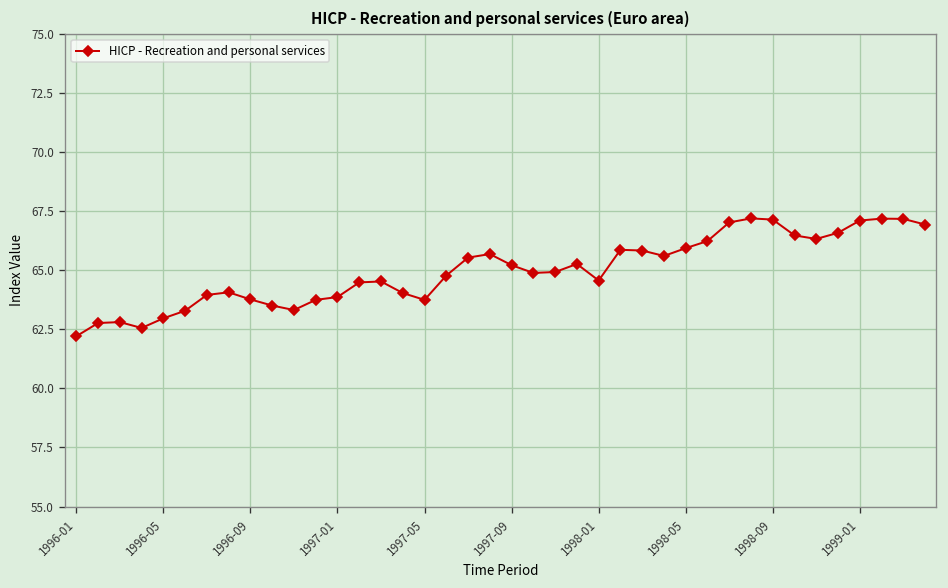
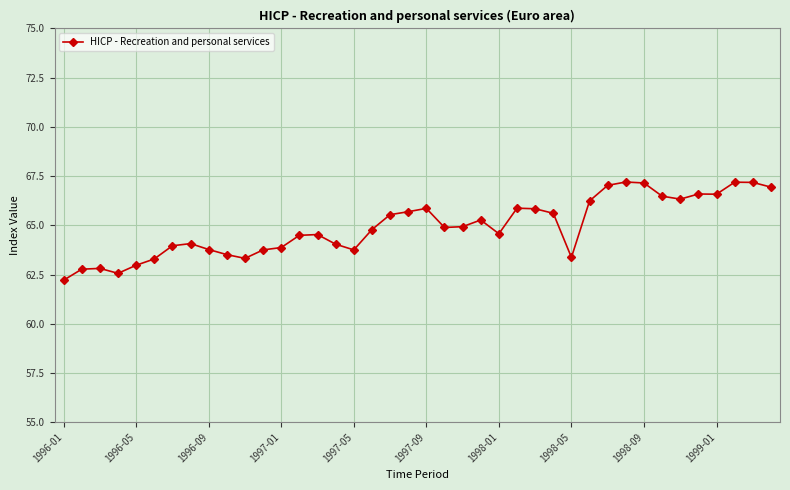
  {
    "1996-01": 62.2,
    "1996-05": 63.0,
    "1996-09": 63.8,
    "1997-01": 63.9,
    "1997-05": 63.8,
-   "1997-09": 65.2,
+   "1997-09": 65.9,
    "1998-01": 64.6,
-   "1998-05": 65.9,
+   "1998-05": 63.4,
    "1998-09": 67.2,
-   "1999-01": 67.1
+   "1999-01": 66.6
  }
